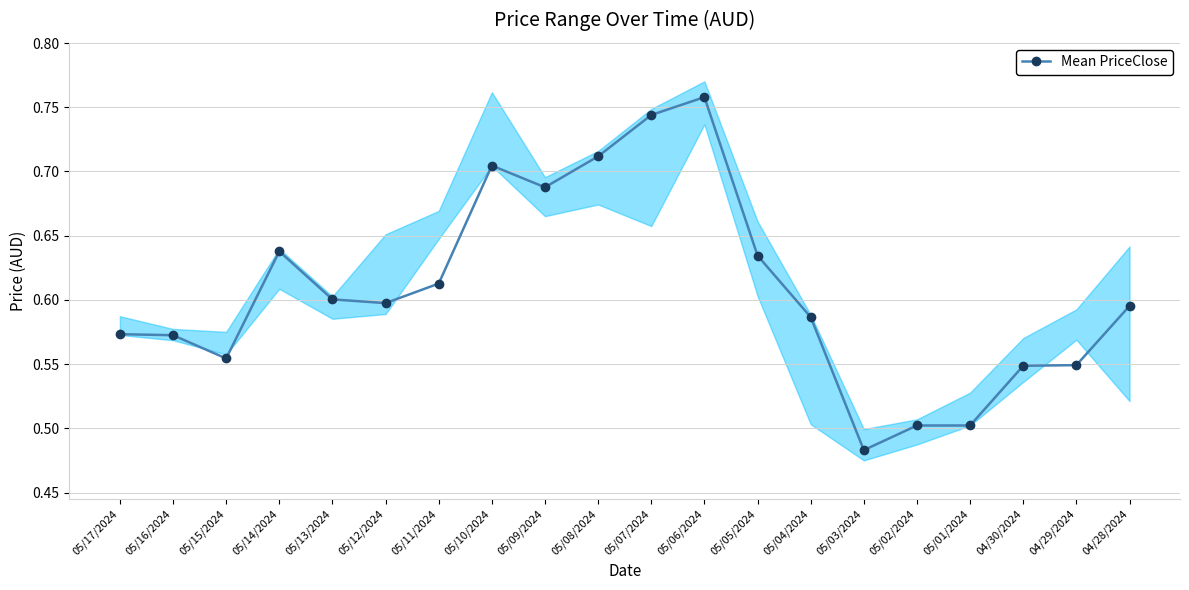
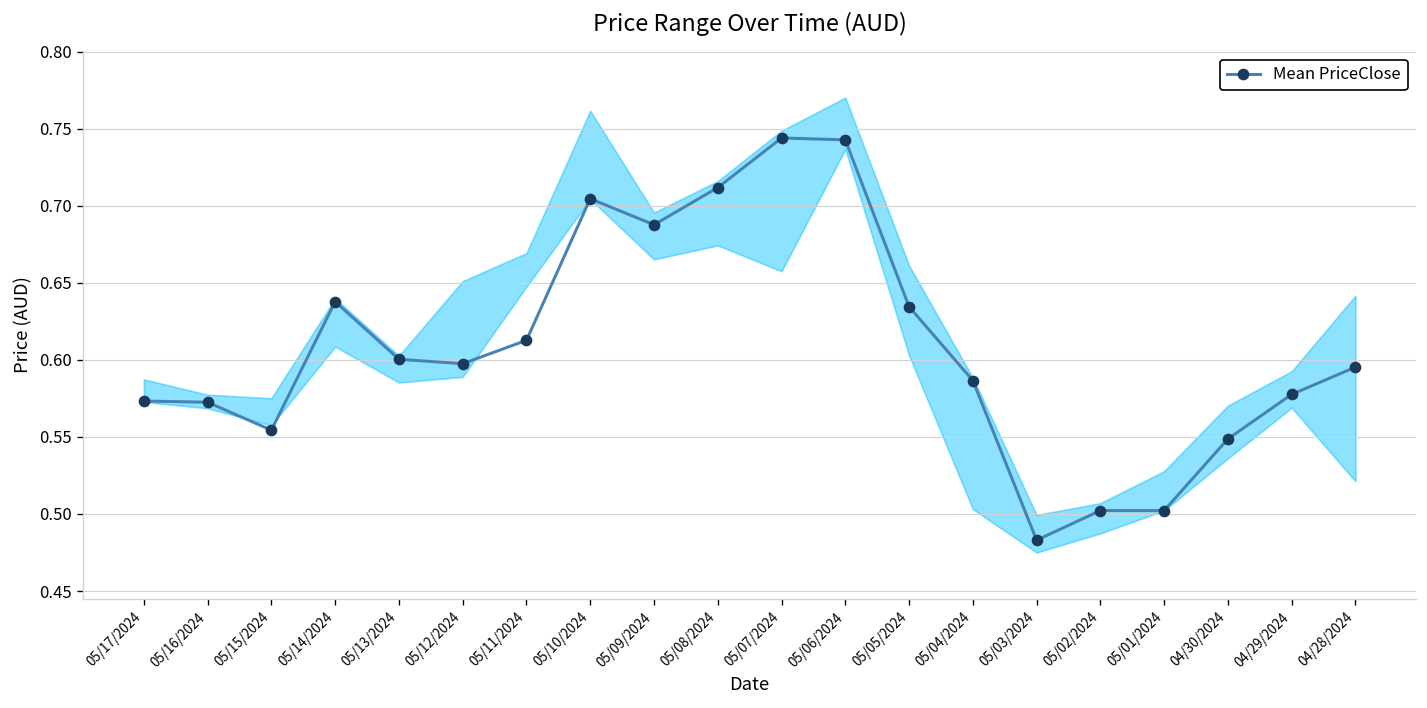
  {
    "Mean PriceClose": {
      "05/17/2024": 0.573,
      "05/16/2024": 0.573,
      "05/15/2024": 0.554,
      "05/14/2024": 0.638,
      "05/13/2024": 0.600,
      "05/12/2024": 0.598,
      "05/11/2024": 0.613,
      "05/10/2024": 0.705,
      "05/09/2024": 0.688,
      "05/08/2024": 0.712,
      "05/07/2024": 0.744,
-     "05/06/2024": 0.758,
+     "05/06/2024": 0.743,
      "05/05/2024": 0.635,
      "05/03/2024": 0.483,
      "05/02/2024": 0.502,
      "05/01/2024": 0.502,
      "04/30/2024": 0.549,
-     "04/29/2024": 0.549,
+     "04/29/2024": 0.578,
      "04/28/2024": 0.595
    }
  }
